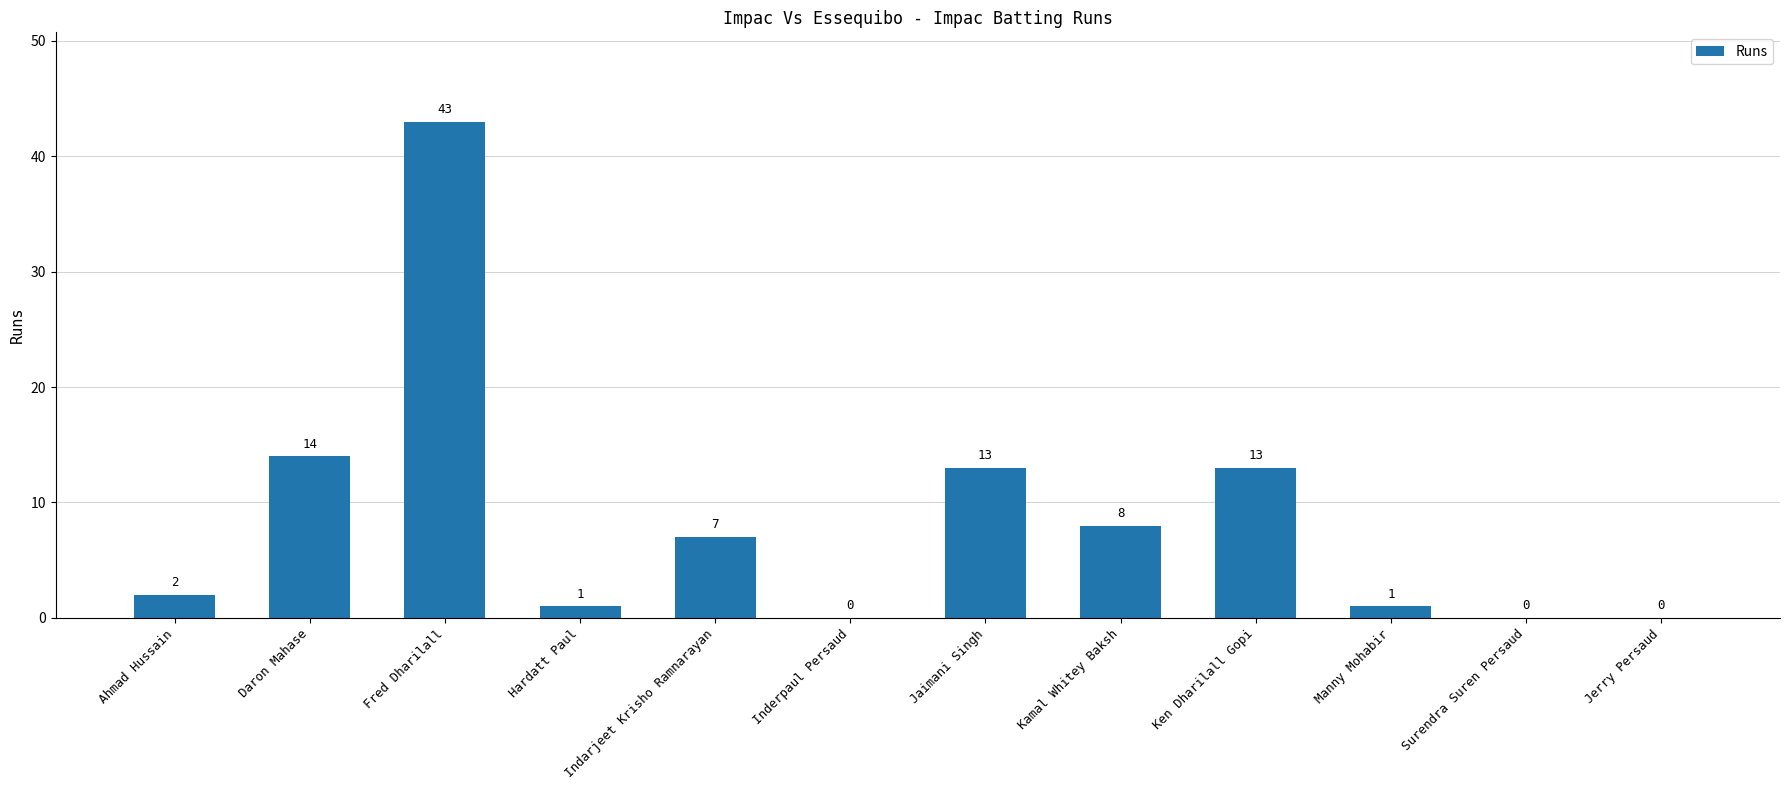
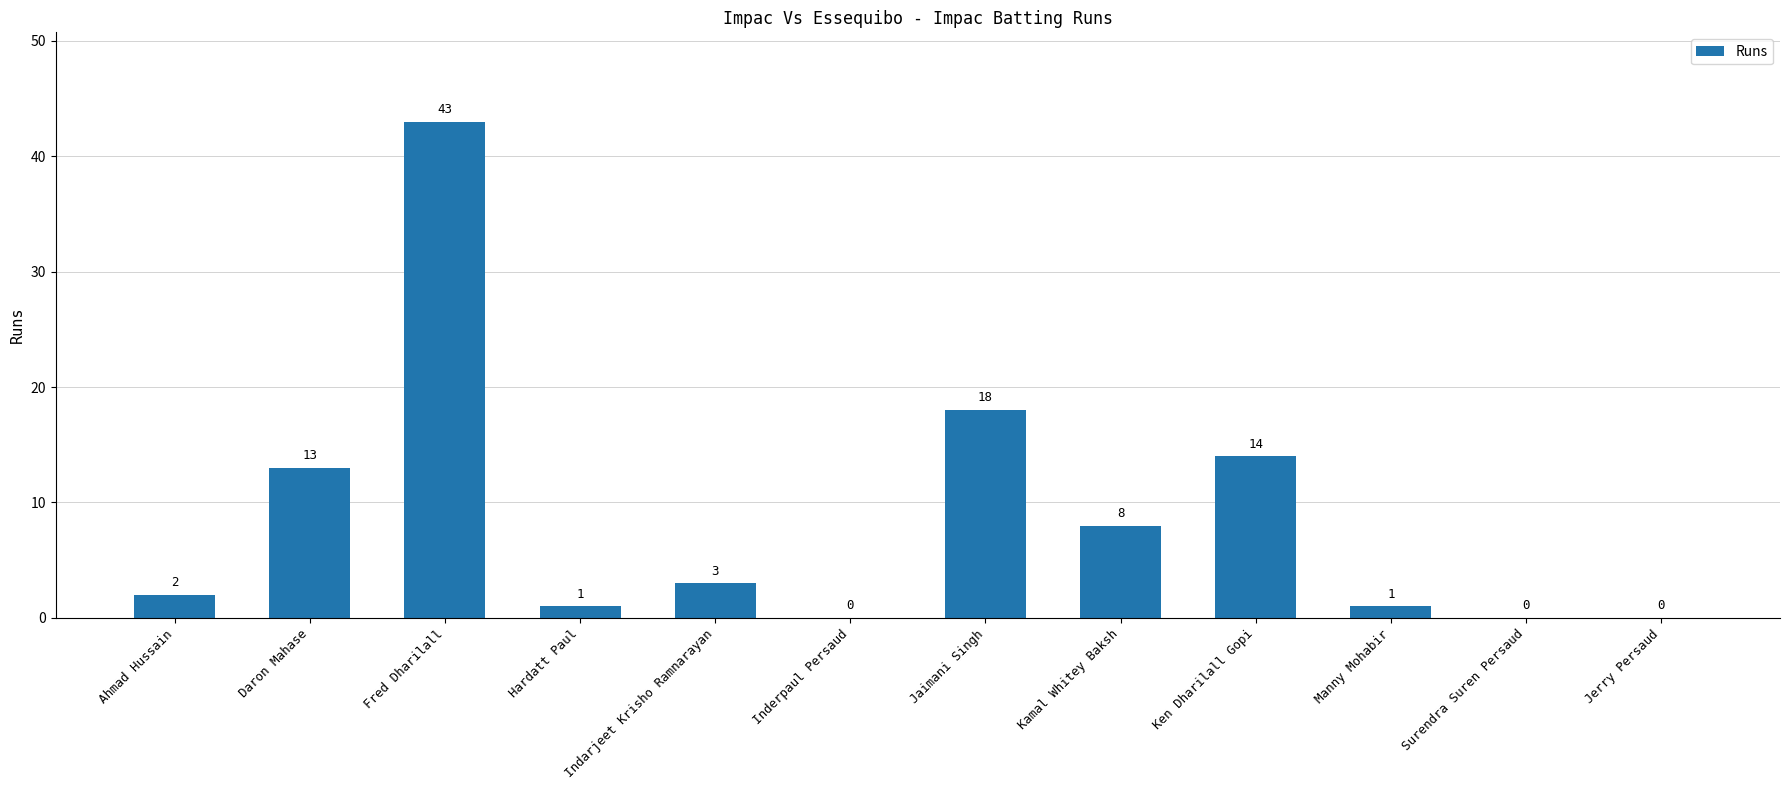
  {
    "Ahmad Hussain": 2,
-   "Daron Mahase": 14,
+   "Daron Mahase": 13,
    "Fred Dharilall": 43,
    "Hardatt Paul": 1,
-   "Indarjeet Krisho Ramnarayan": 7,
+   "Indarjeet Krisho Ramnarayan": 3,
    "Inderpaul Persaud": 0,
-   "Jaimani Singh": 13,
+   "Jaimani Singh": 18,
    "Kamal Whitey Baksh": 8,
-   "Ken Dharilall Gopi": 13,
+   "Ken Dharilall Gopi": 14,
    "Manny Mohabir": 1,
    "Surendra Suren Persaud": 0,
    "Jerry Persaud": 0
  }
